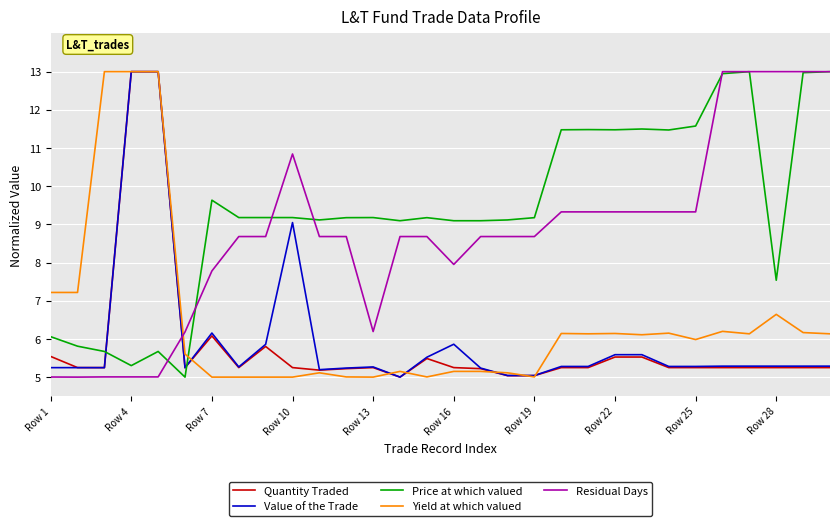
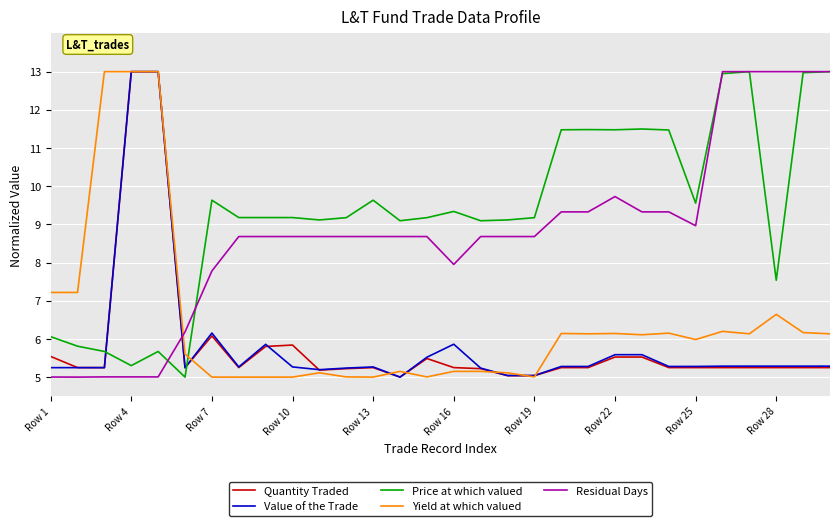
  {
    "Quantity Traded": {
      "Row 1": 5.5,
      "Row 7": 6.1,
-     "Row 10": 5.2,
+     "Row 10": 5.8,
      "Row 16": 5.2
    },
    "Value of the Trade": {
      "Row 1": 5.2,
      "Row 7": 6.2,
-     "Row 10": 9.0,
+     "Row 10": 5.3,
      "Row 16": 5.9
    },
    "Price at which valued": {
      "Row 1": 6.1,
      "Row 4": 5.3,
      "Row 7": 9.6,
      "Row 10": 9.2,
-     "Row 13": 9.2,
-     "Row 16": 9.1,
+     "Row 13": 9.6,
+     "Row 16": 9.3,
      "Row 19": 9.2,
      "Row 22": 11.5,
-     "Row 25": 11.6,
+     "Row 25": 9.6,
      "Row 28": 7.5
    },
    "Yield at which valued": {
      "Row 1": 7.2,
      "Row 7": 5.0,
      "Row 10": 5.0,
      "Row 13": 5.0,
      "Row 16": 5.1,
      "Row 22": 6.1,
      "Row 25": 6.0,
      "Row 28": 6.6
    },
    "Residual Days": {
      "Row 1": 5.0,
      "Row 4": 5.0,
      "Row 7": 7.8,
-     "Row 10": 10.8,
-     "Row 13": 6.2,
+     "Row 10": 8.7,
+     "Row 13": 8.7,
      "Row 16": 8.0,
      "Row 19": 8.7,
-     "Row 22": 9.3,
-     "Row 25": 9.3,
+     "Row 22": 9.7,
+     "Row 25": 9.0,
      "Row 28": 13.0
    }
  }
